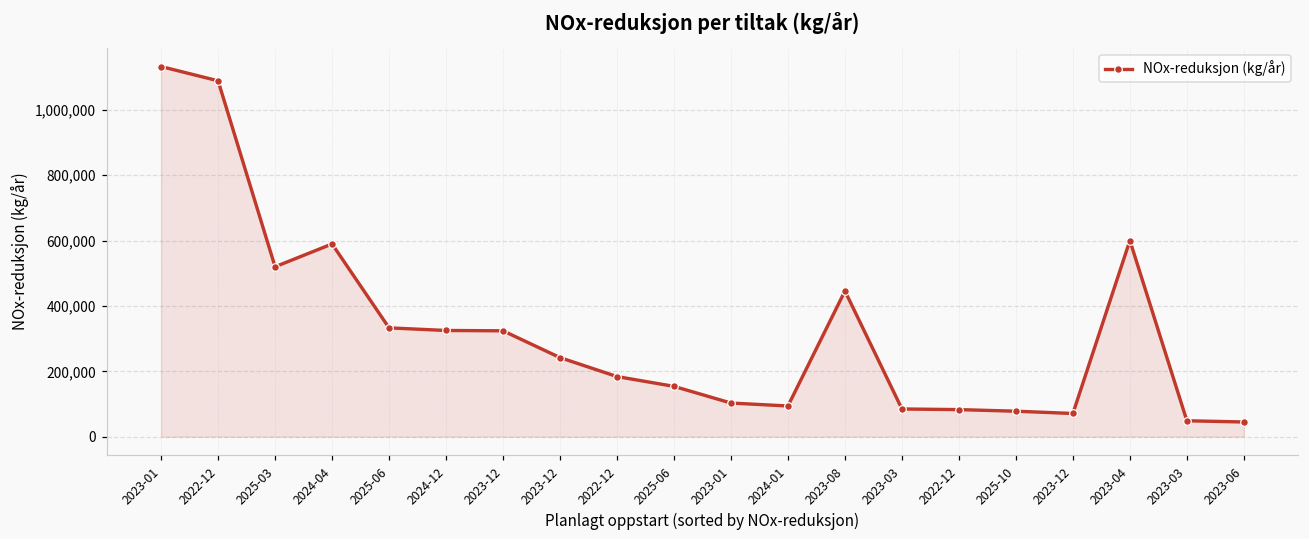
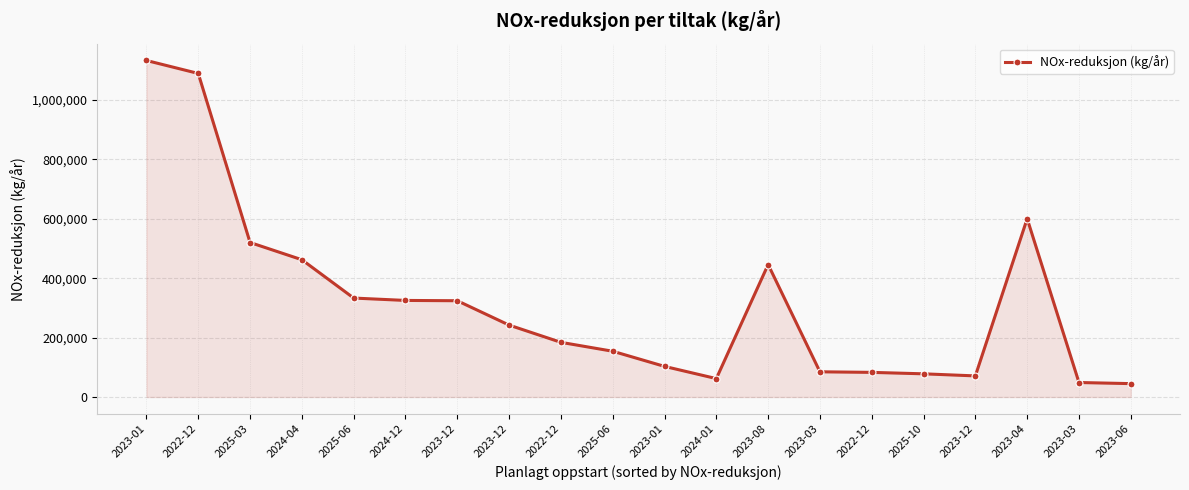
  {
    "2025-03": "520,000",
-   "2024-04": "590,000",
+   "2024-04": "460,000",
    "2024-12": "330,000",
-   "2024-01": "90,000",
+   "2024-01": "60,000",
    "2023-08": "450,000",
    "2025-10": "80,000",
    "2023-04": "600,000",
    "2023-06": "50,000"
  }
